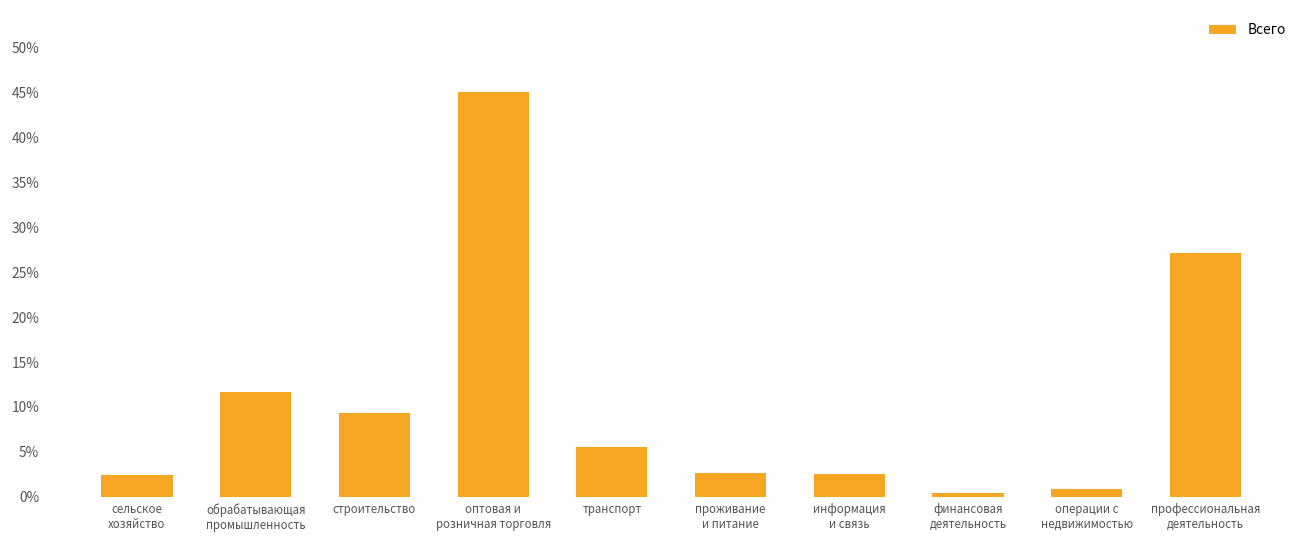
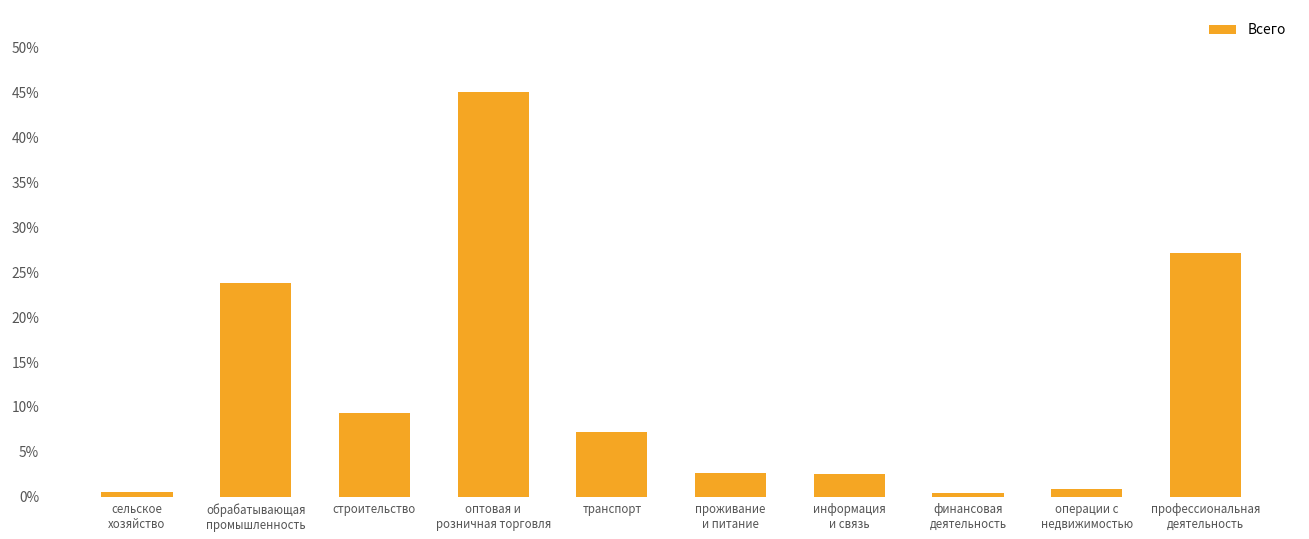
  {
-   "сельское хозяйство": "2%",
-   "обрабатывающая промышленность": "12%",
+   "сельское хозяйство": "1%",
+   "обрабатывающая промышленность": "24%",
    "строительство": "9%",
    "оптовая и розничная торговля": "45%",
-   "транспорт": "6%",
+   "транспорт": "7%",
    "проживание и питание": "3%",
    "информация и связь": "3%",
    "финансовая деятельность": "0%",
    "операции с недвижимостью": "1%",
    "профессиональная деятельность": "27%"
  }
